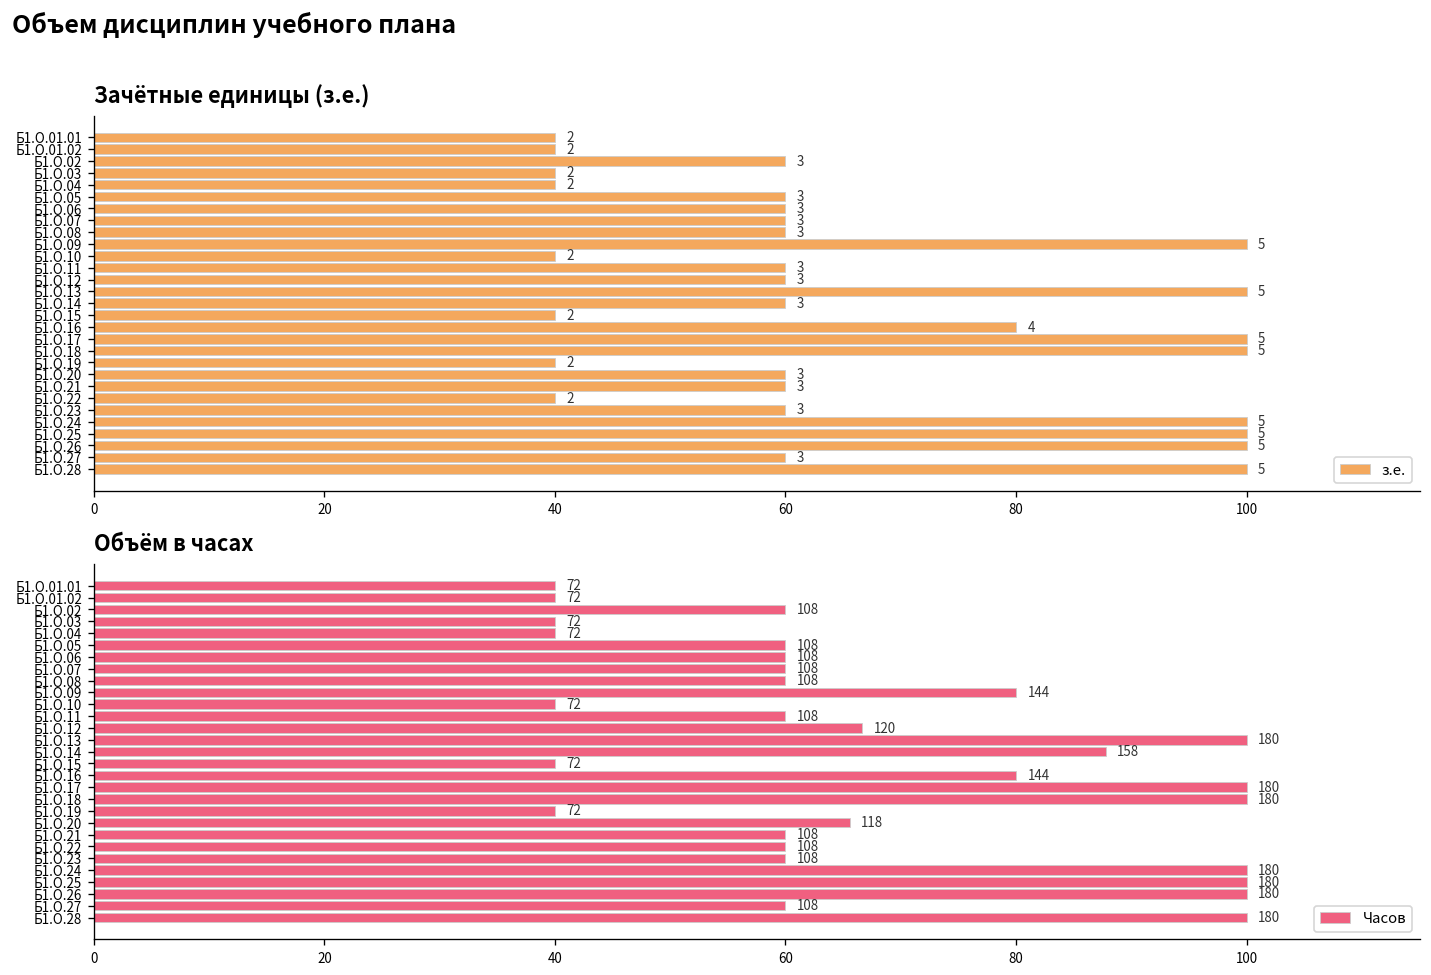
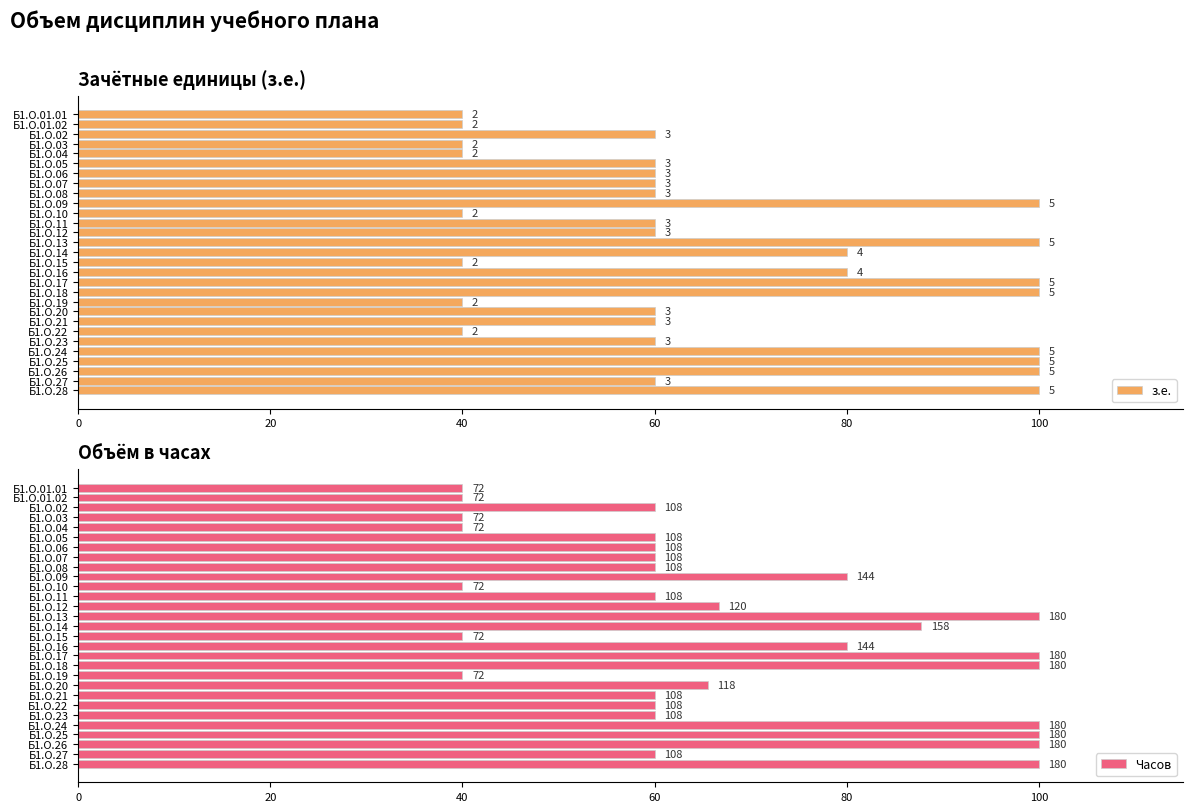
  {
    "Зачётные единицы (з.е.)": {
-     "Б1.О.14": 3
+     "Б1.О.14": 4
    }
  }
